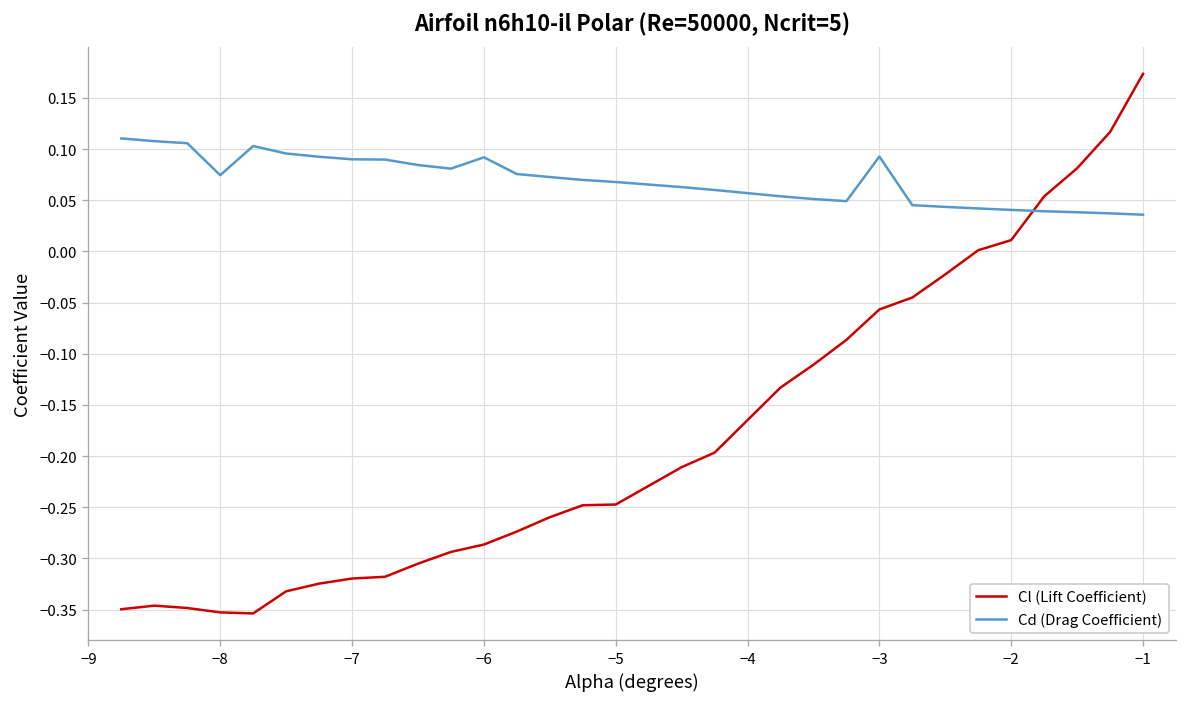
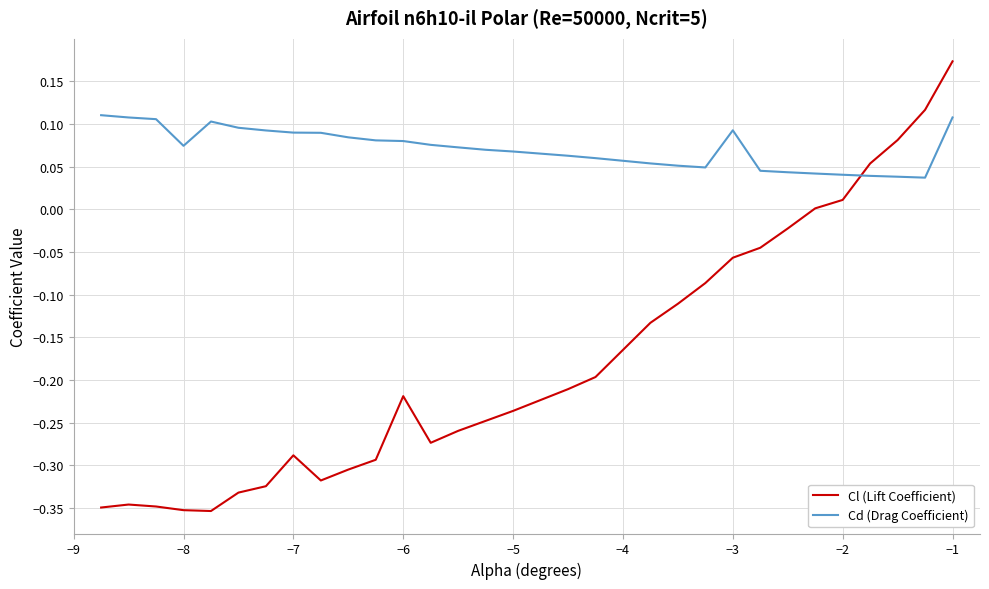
  {
    "Cl (Lift Coefficient)": {
      "−8": -0.35,
-     "−7": -0.32,
-     "−6": -0.29,
-     "−5": -0.25,
+     "−7": -0.29,
+     "−6": -0.22,
+     "−5": -0.24,
      "−3": -0.06,
      "−2": 0.01,
      "−1": 0.17
    },
    "Cd (Drag Coefficient)": {
      "−8": 0.07,
      "−7": 0.09,
-     "−6": 0.09,
+     "−6": 0.08,
      "−5": 0.07,
      "−3": 0.09,
      "−2": 0.04,
-     "−1": 0.04
+     "−1": 0.11
    }
  }
